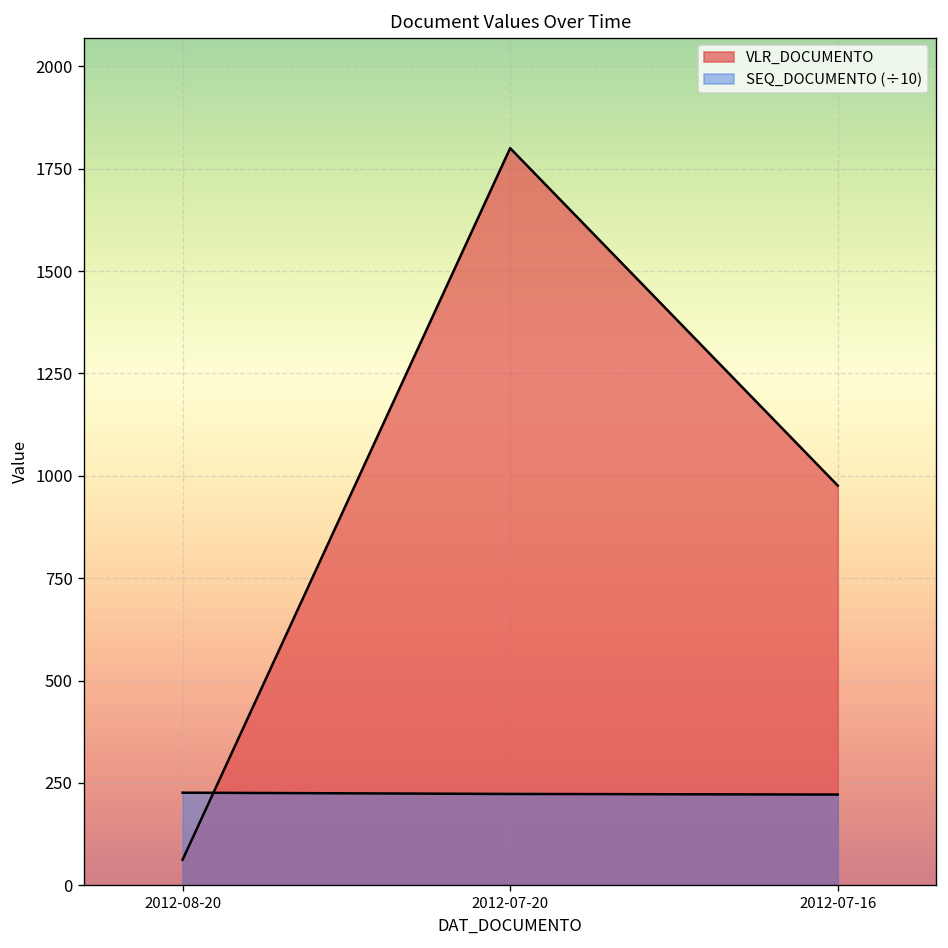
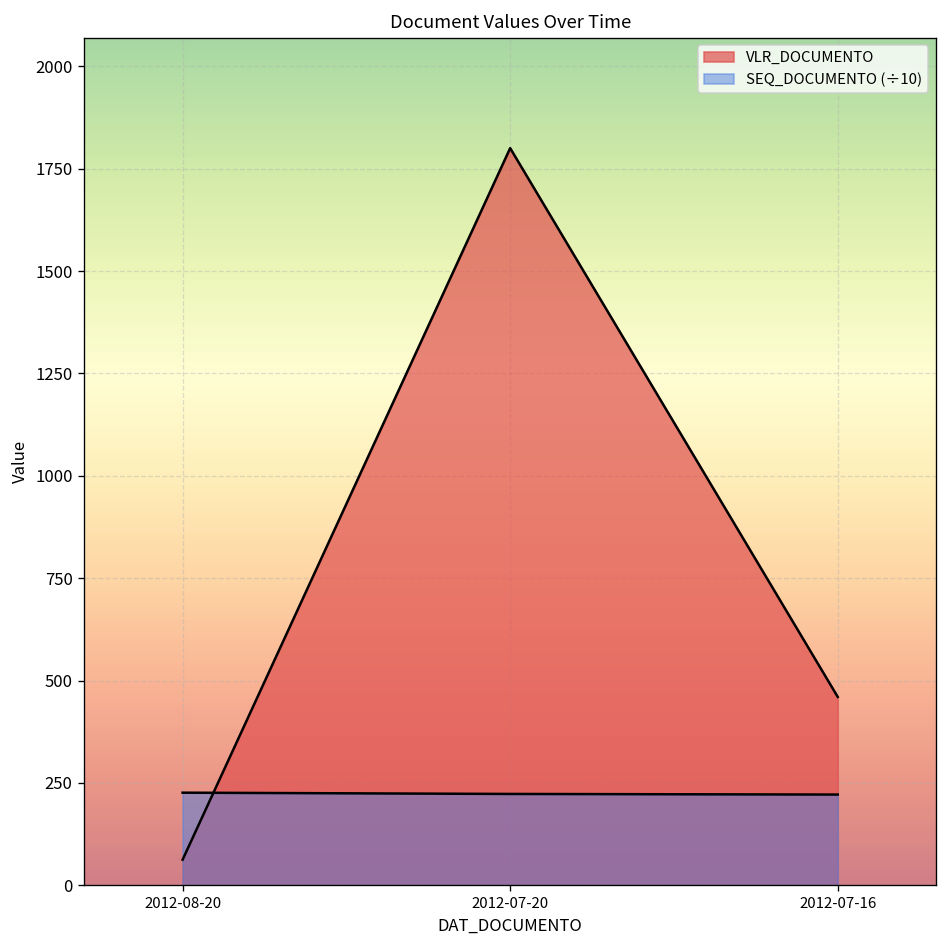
  {
    "VLR_DOCUMENTO": {
      "2012-08-20": 60,
      "2012-07-20": 1800,
-     "2012-07-16": 980
+     "2012-07-16": 460
    },
    "SEQ_DOCUMENTO (÷10)": {
      "2012-08-20": 230,
      "2012-07-20": 220,
      "2012-07-16": 220
    }
  }
